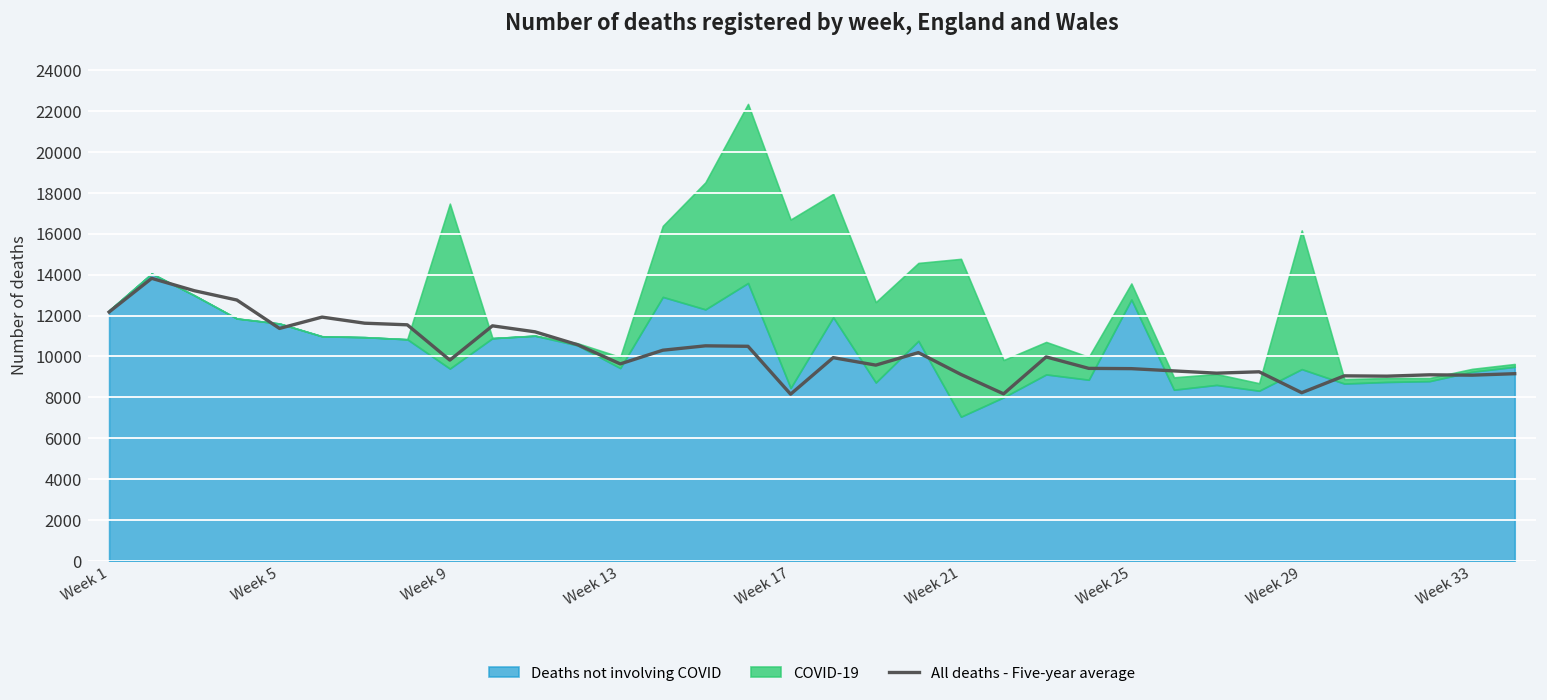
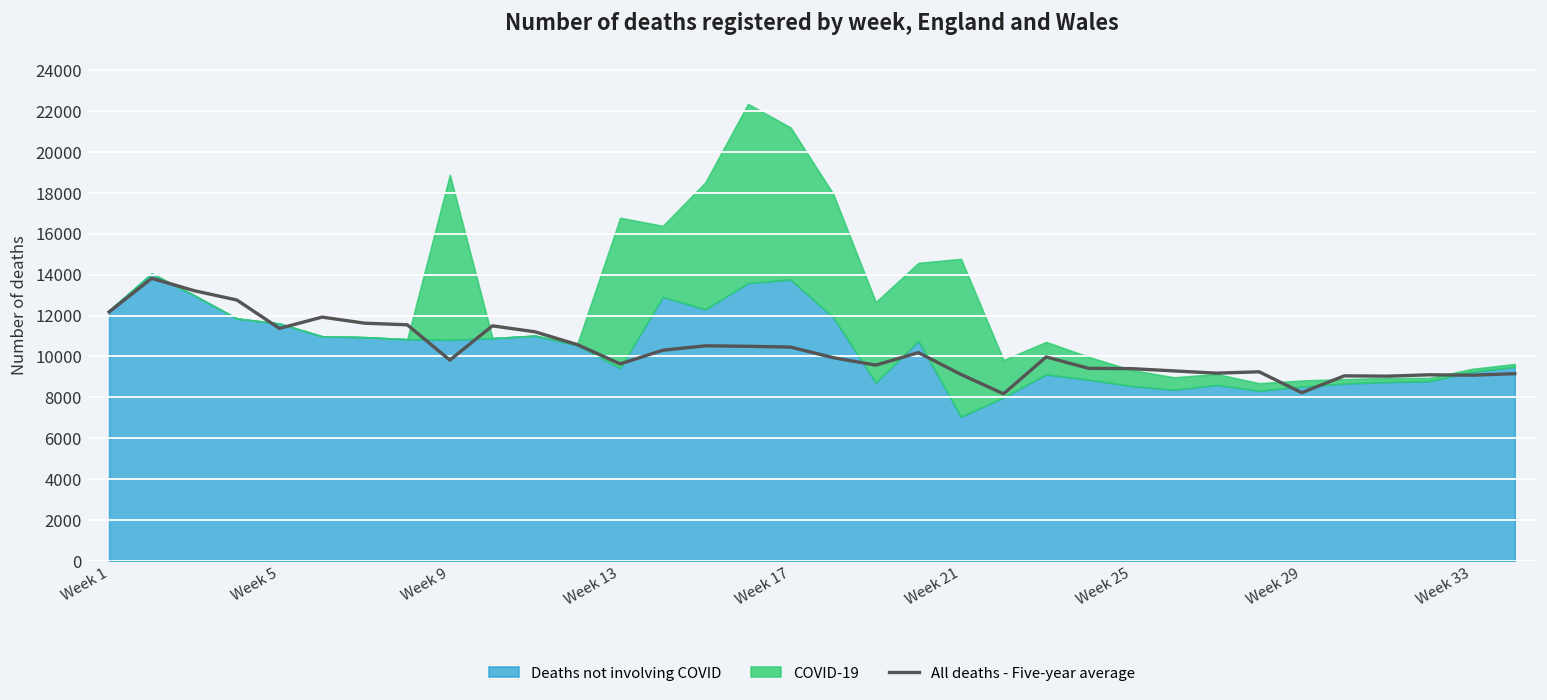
  {
    "All deaths - Five-year average": {
      "Week 5": 11400,
      "Week 9": 9800,
      "Week 13": 9600,
-     "Week 17": 8200,
+     "Week 17": 10500,
      "Week 21": 9100,
      "Week 29": 8200,
      "Week 33": 9100
    },
    "Deaths not involving COVID": {
-     "Week 9": 9400,
+     "Week 9": 10800,
      "Week 13": 9400,
-     "Week 17": 8500,
+     "Week 17": 13800,
      "Week 21": 7100,
-     "Week 25": 12800,
-     "Week 29": 9400
+     "Week 25": 8600,
+     "Week 29": 8500
    },
    "COVID-19": {
      "Week 9": 8100,
-     "Week 13": 500,
-     "Week 17": 8200,
+     "Week 13": 7300,
+     "Week 17": 7400,
      "Week 21": 7700,
-     "Week 29": 6800
+     "Week 29": 300
    }
  }
